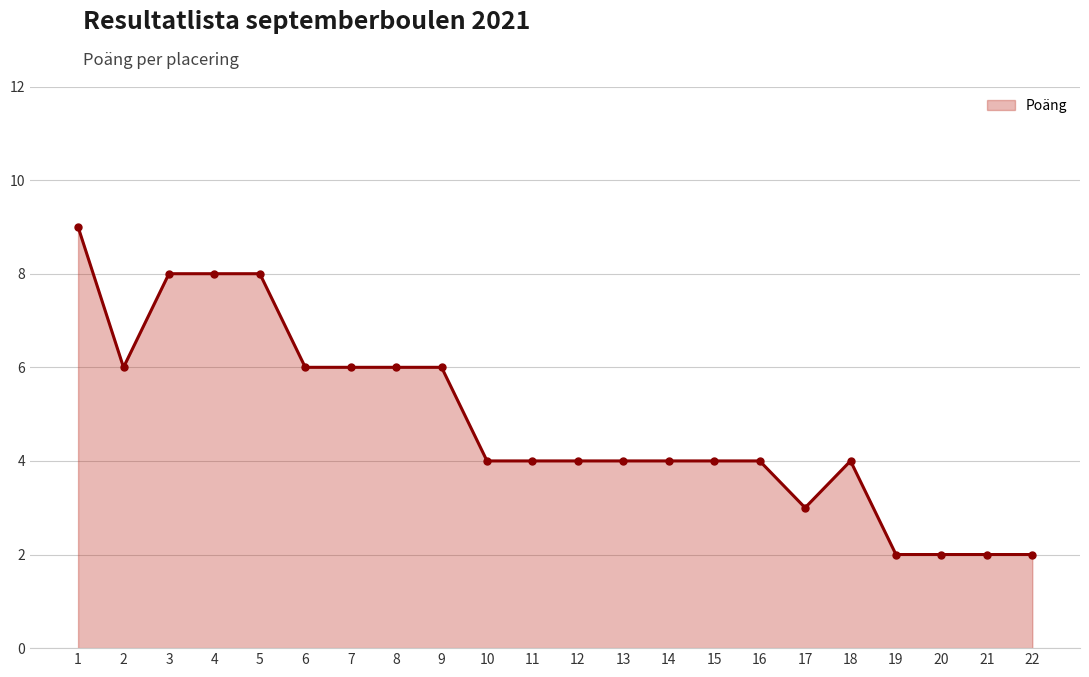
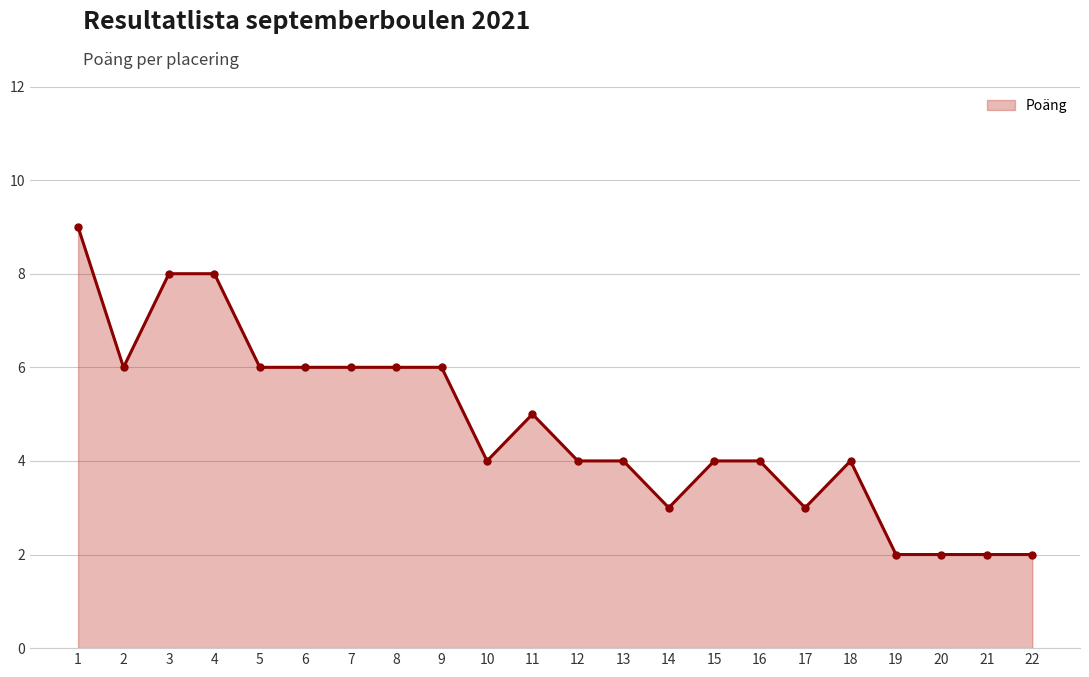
  {
    "1": 9,
    "2": 6,
    "3": 8,
    "4": 8,
-   "5": 8,
+   "5": 6,
    "6": 6,
    "7": 6,
    "8": 6,
    "9": 6,
    "10": 4,
-   "11": 4,
+   "11": 5,
    "12": 4,
    "13": 4,
-   "14": 4,
+   "14": 3,
    "15": 4,
    "16": 4,
    "17": 3,
    "18": 4,
    "19": 2,
    "20": 2,
    "21": 2,
    "22": 2
  }
